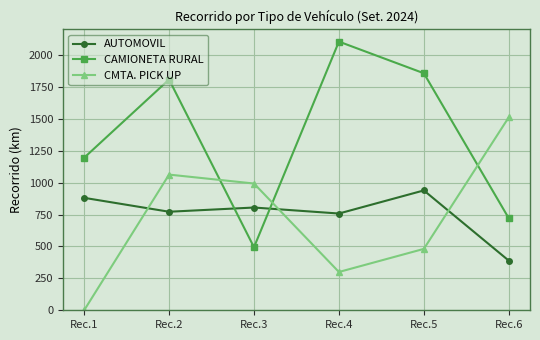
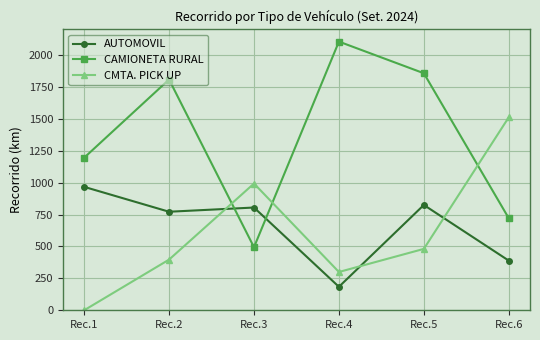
  {
    "AUTOMOVIL": {
-     "Rec.1": 880,
+     "Rec.1": 970,
      "Rec.2": 770,
      "Rec.3": 810,
-     "Rec.4": 760,
-     "Rec.5": 940,
+     "Rec.4": 180,
+     "Rec.5": 830,
      "Rec.6": 390
    },
    "CAMIONETA RURAL": {
      "Rec.1": 1200,
      "Rec.3": 490,
      "Rec.4": 2110,
      "Rec.5": 1860,
      "Rec.6": 720
    },
    "CMTA. PICK UP": {
      "Rec.1": 0,
-     "Rec.2": 1060,
+     "Rec.2": 400,
      "Rec.3": 990,
      "Rec.4": 300,
      "Rec.5": 480,
      "Rec.6": 1510
    }
  }
